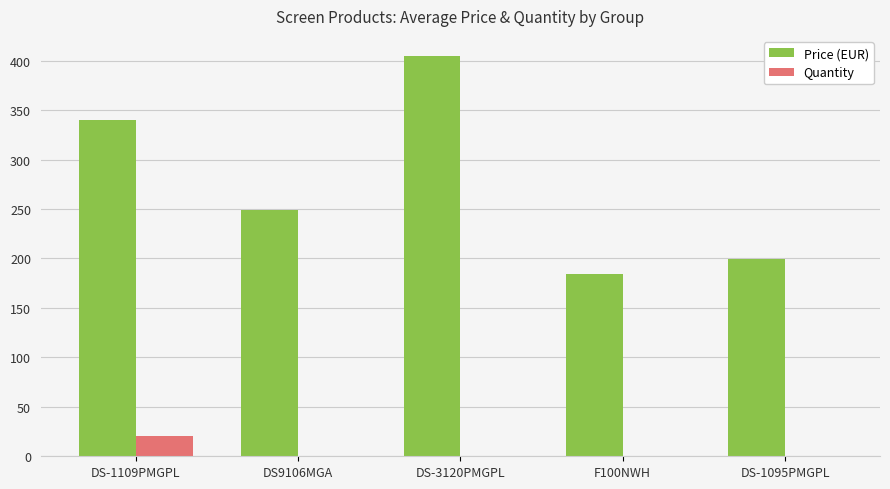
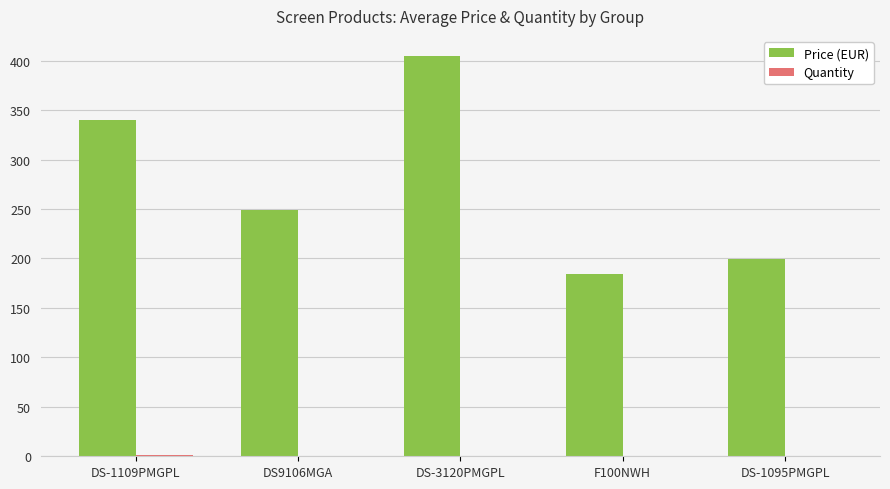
  {
    "Price (EUR)": {
      "DS-1109PMGPL": 340,
      "DS9106MGA": 250,
      "DS-3120PMGPL": 400,
      "F100NWH": 180,
      "DS-1095PMGPL": 200
    },
    "Quantity": {
-     "DS-1109PMGPL": 20,
+     "DS-1109PMGPL": 0,
      "DS9106MGA": 0,
      "DS-3120PMGPL": 0,
      "F100NWH": 0,
      "DS-1095PMGPL": 0
    }
  }
